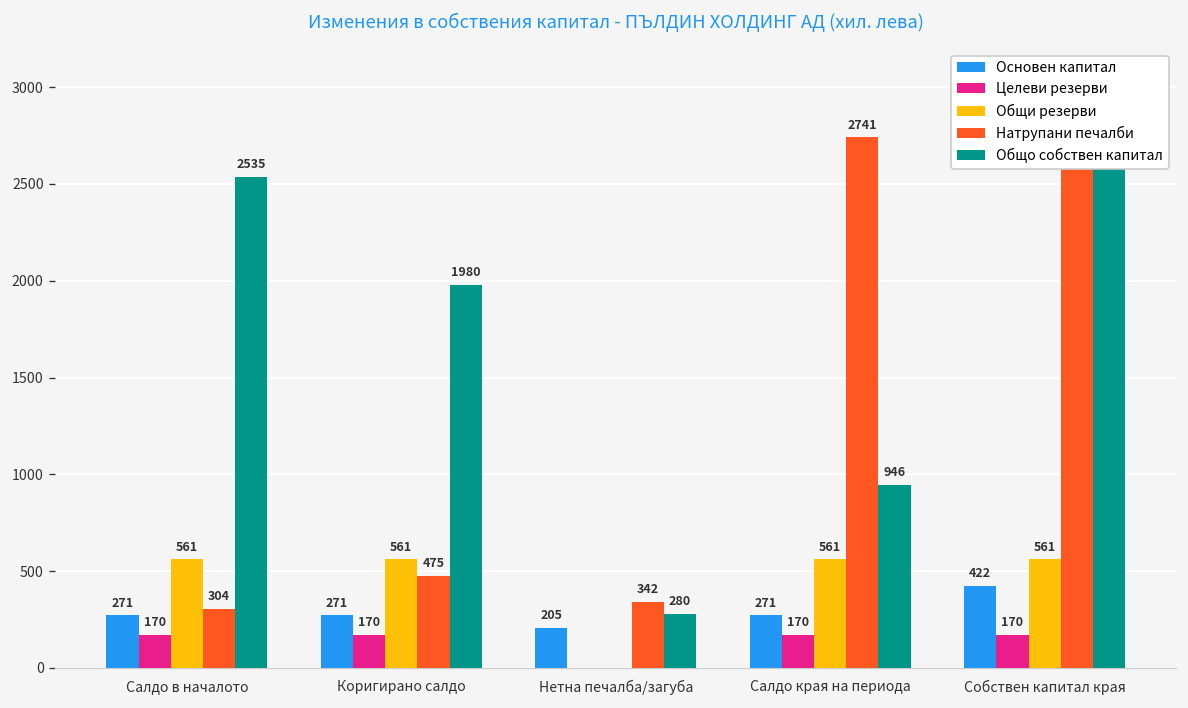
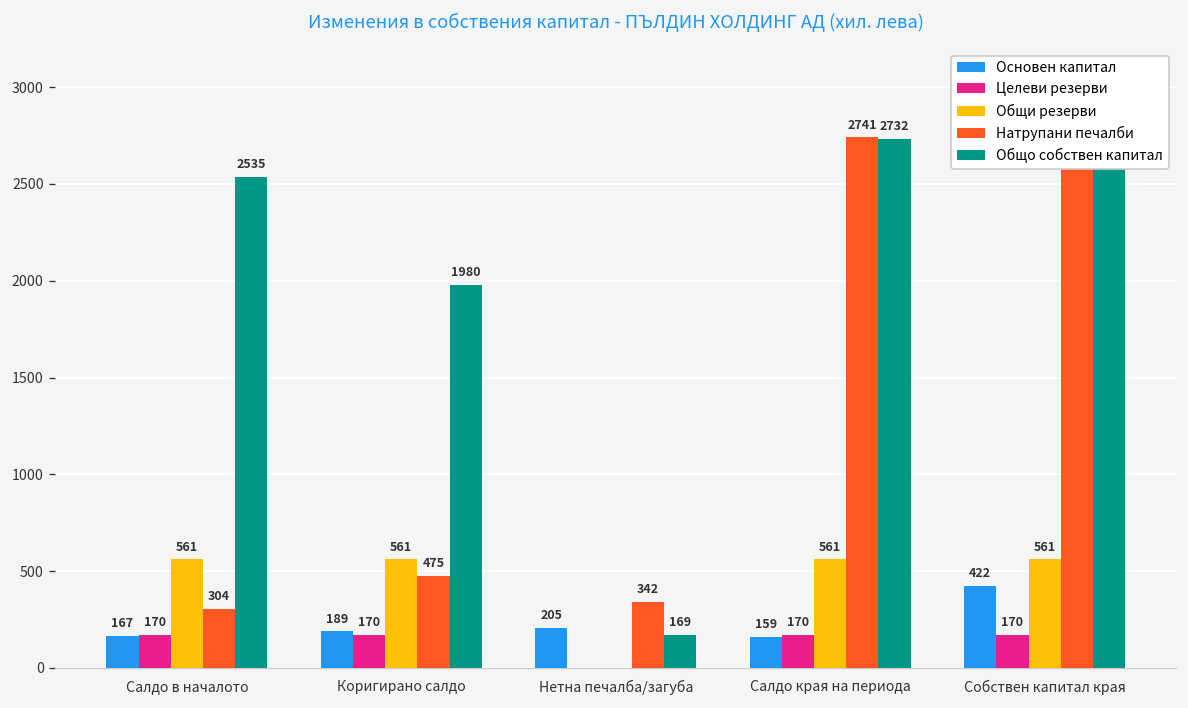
  {
    "Основен капитал": {
-     "Салдо в началото": 271,
-     "Коригирано салдо": 271,
+     "Салдо в началото": 167,
+     "Коригирано салдо": 189,
      "Нетна печалба/загуба": 205,
-     "Салдо края на периода": 271,
+     "Салдо края на периода": 159,
      "Собствен капитал края": 422
    },
    "Целеви резерви": {
      "Салдо в началото": 170,
      "Коригирано салдо": 170,
      "Салдо края на периода": 170,
      "Собствен капитал края": 170
    },
    "Общи резерви": {
      "Салдо в началото": 561,
      "Коригирано салдо": 561,
      "Салдо края на периода": 561,
      "Собствен капитал края": 561
    },
    "Натрупани печалби": {
      "Салдо в началото": 304,
      "Коригирано салдо": 475,
      "Нетна печалба/загуба": 342,
      "Салдо края на периода": 2741
    },
    "Общо собствен капитал": {
      "Салдо в началото": 2535,
      "Коригирано салдо": 1980,
-     "Нетна печалба/загуба": 280,
-     "Салдо края на периода": 946
+     "Нетна печалба/загуба": 169,
+     "Салдо края на периода": 2732
    }
  }
